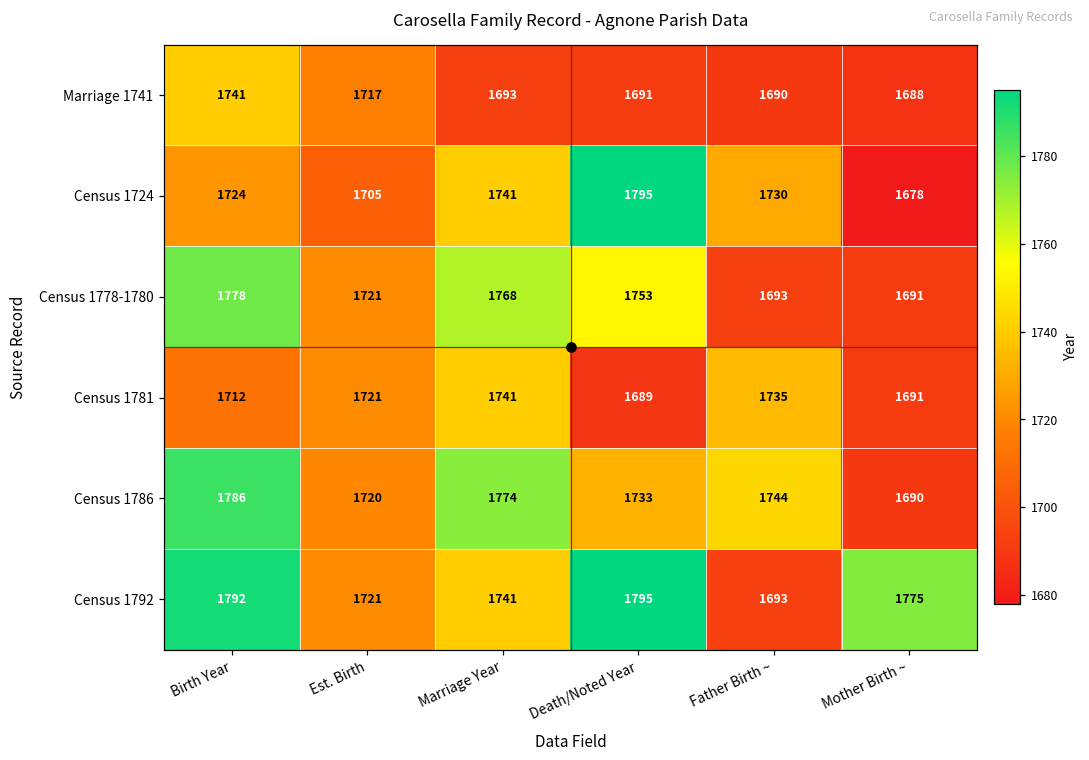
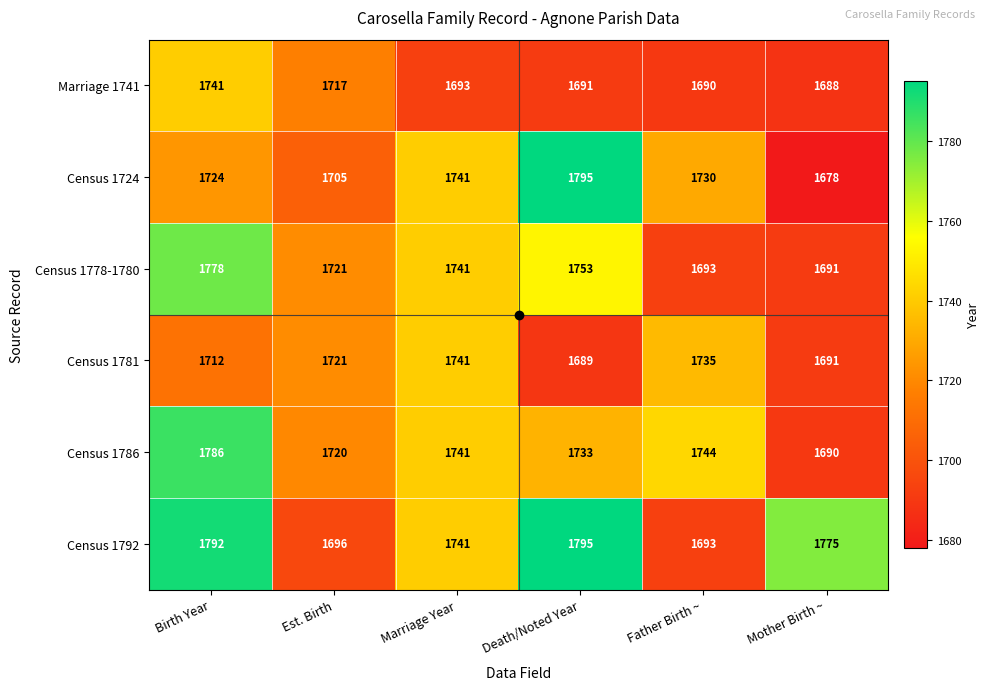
  {
    "Marriage 1741": {
      "Birth Year": 1741,
      "Est. Birth": 1717,
      "Marriage Year": 1693,
      "Death/Noted Year": 1691,
      "Father Birth ~": 1690,
      "Mother Birth ~": 1688
    },
    "Census 1724": {
      "Birth Year": 1724,
      "Est. Birth": 1705,
      "Marriage Year": 1741,
      "Death/Noted Year": 1795,
      "Father Birth ~": 1730,
      "Mother Birth ~": 1678
    },
    "Census 1778-1780": {
      "Birth Year": 1778,
      "Est. Birth": 1721,
-     "Marriage Year": 1768,
+     "Marriage Year": 1741,
      "Death/Noted Year": 1753,
      "Father Birth ~": 1693,
      "Mother Birth ~": 1691
    },
    "Census 1781": {
      "Birth Year": 1712,
      "Est. Birth": 1721,
      "Marriage Year": 1741,
      "Death/Noted Year": 1689,
      "Father Birth ~": 1735,
      "Mother Birth ~": 1691
    },
    "Census 1786": {
      "Birth Year": 1786,
      "Est. Birth": 1720,
-     "Marriage Year": 1774,
+     "Marriage Year": 1741,
      "Death/Noted Year": 1733,
      "Father Birth ~": 1744,
      "Mother Birth ~": 1690
    },
    "Census 1792": {
      "Birth Year": 1792,
-     "Est. Birth": 1721,
+     "Est. Birth": 1696,
      "Marriage Year": 1741,
      "Death/Noted Year": 1795,
      "Father Birth ~": 1693,
      "Mother Birth ~": 1775
    }
  }
